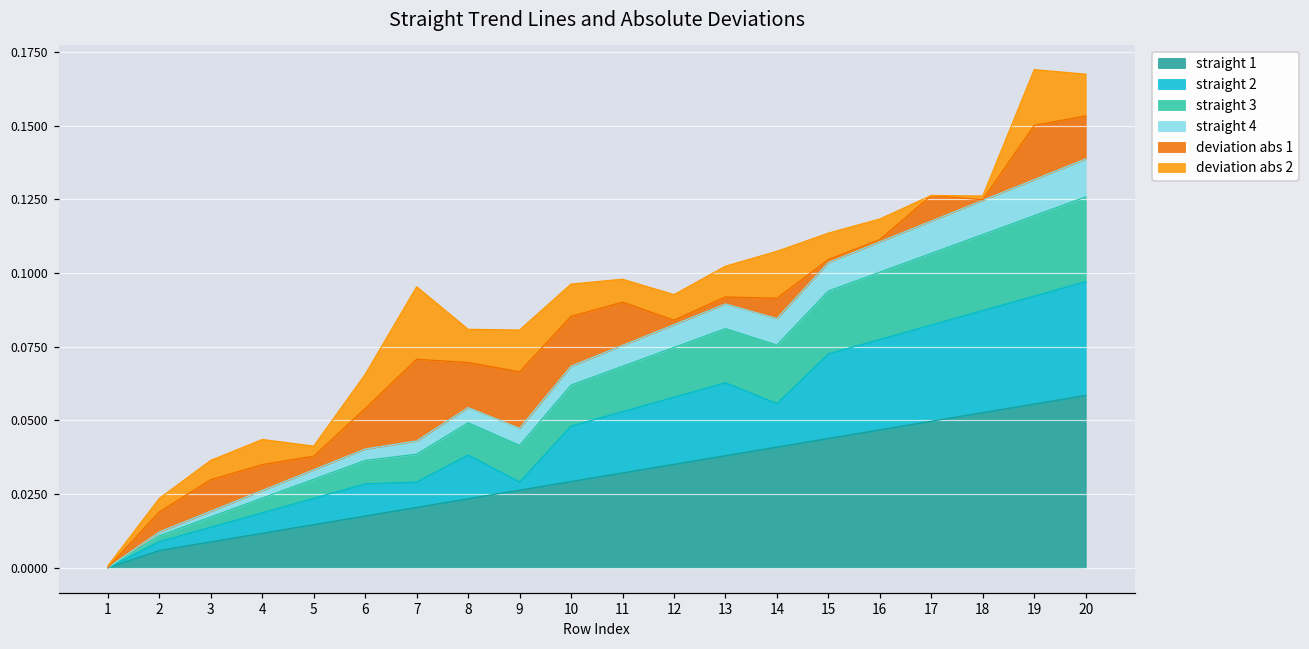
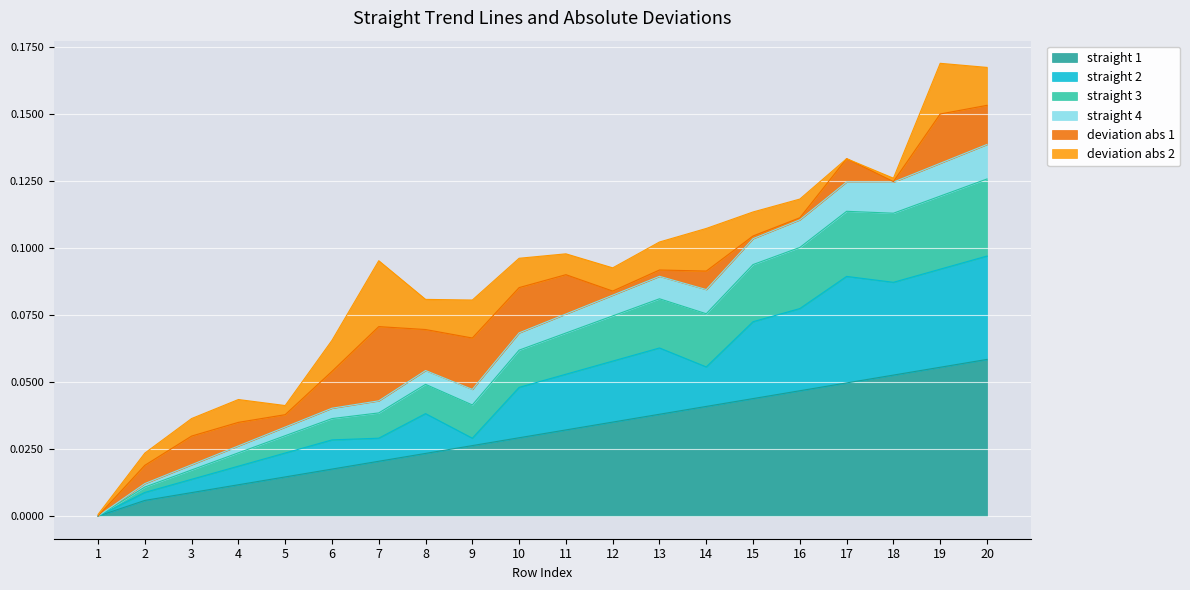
  {
    "straight 2": {
      "2": 0.003,
      "3": 0.005,
      "4": 0.007,
      "5": 0.009,
      "6": 0.011,
      "7": 0.009,
      "8": 0.015,
      "9": 0.003,
      "10": 0.019,
      "11": 0.021,
      "12": 0.023,
      "13": 0.025,
      "14": 0.015,
      "15": 0.029,
      "16": 0.031,
-     "17": 0.033,
+     "17": 0.040,
      "18": 0.035,
      "19": 0.037,
      "20": 0.039
    },
    "straight 4": {
      "2": 0.001,
      "3": 0.002,
      "4": 0.003,
      "5": 0.003,
      "6": 0.004,
      "7": 0.005,
      "8": 0.005,
      "9": 0.006,
      "10": 0.006,
      "11": 0.007,
      "12": 0.008,
      "13": 0.008,
      "14": 0.009,
      "15": 0.010,
      "17": 0.011,
      "19": 0.012,
      "20": 0.013
    }
  }
